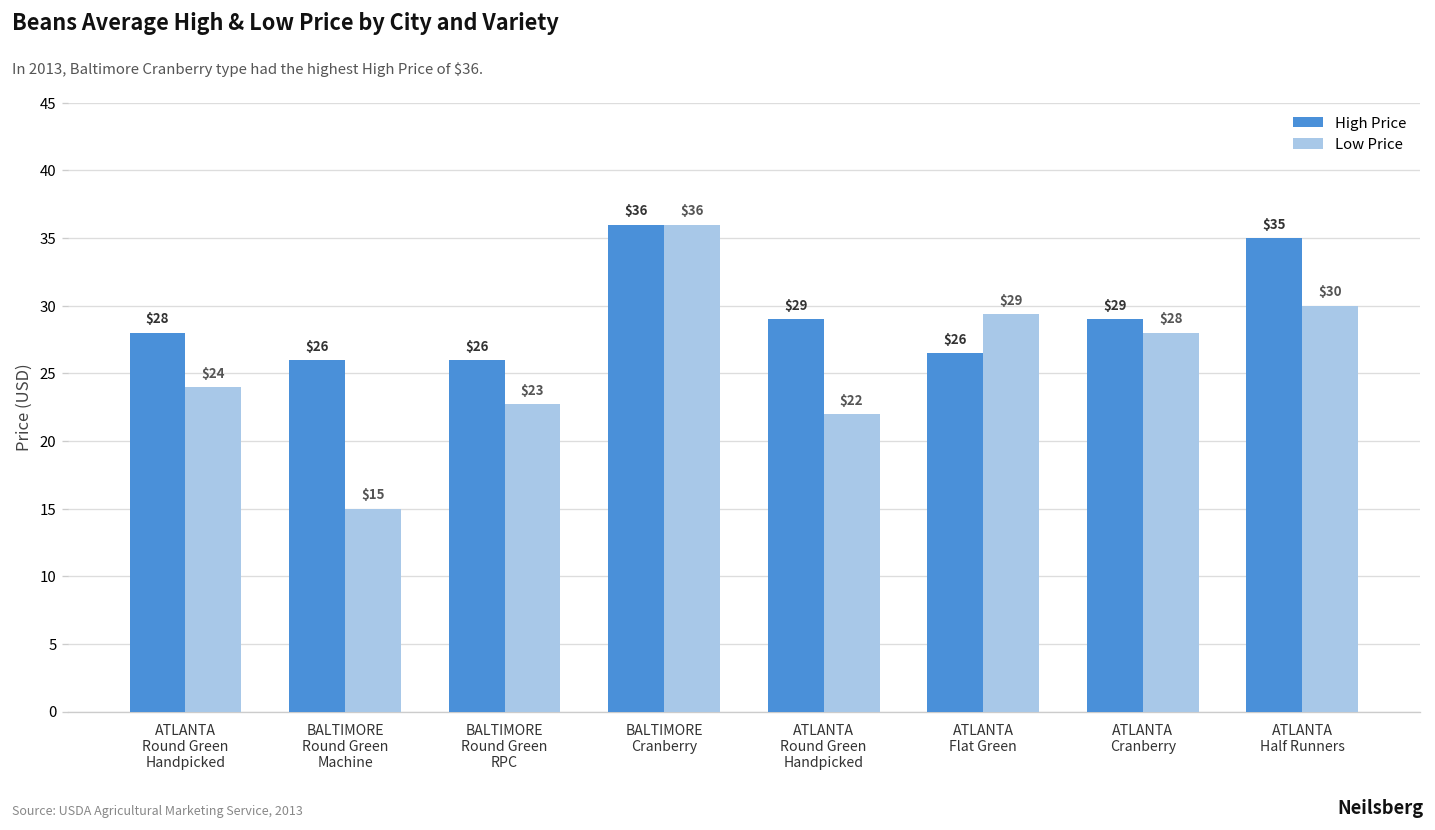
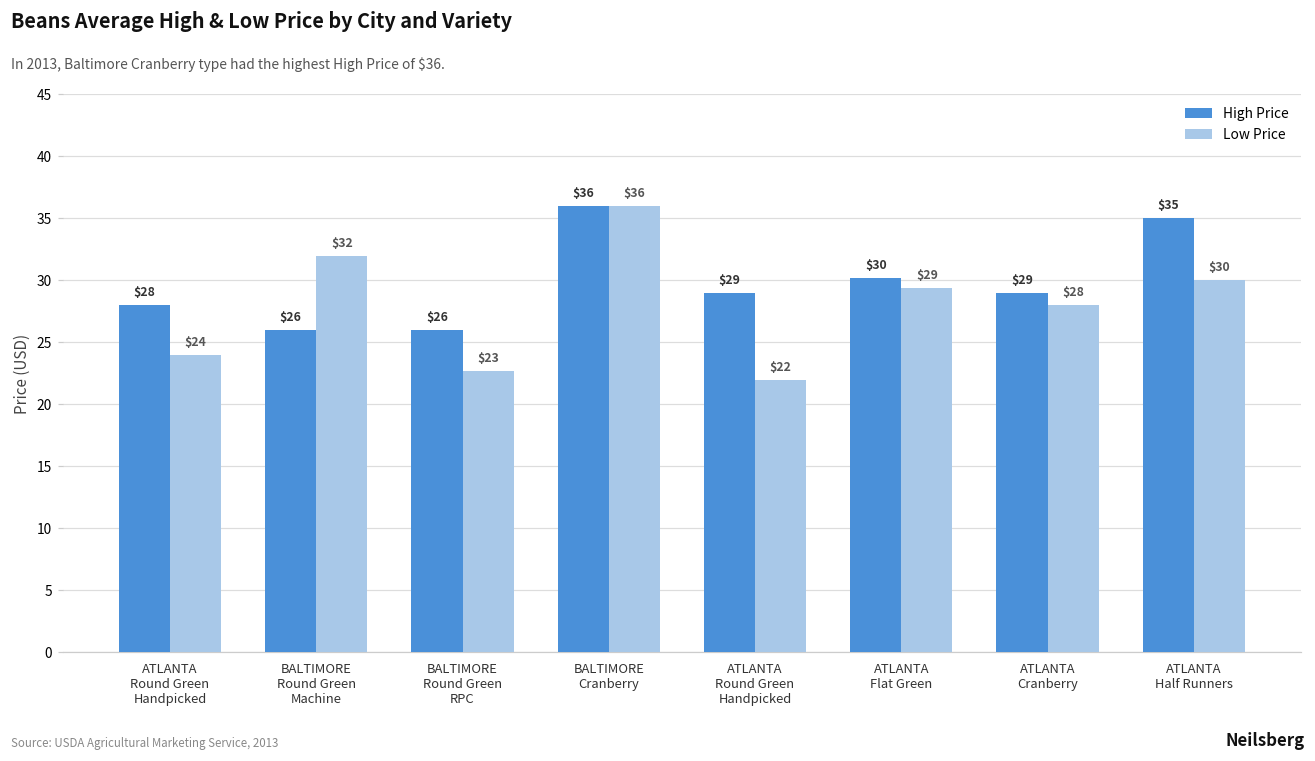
  {
    "High Price": {
      "BALTIMORE Round Green Machine": "$26",
      "BALTIMORE Round Green RPC": "$26",
      "BALTIMORE Cranberry": "$36",
-     "ATLANTA Flat Green": "$26",
+     "ATLANTA Flat Green": "$30",
      "ATLANTA Cranberry": "$29",
      "ATLANTA Half Runners": "$35"
    },
    "Low Price": {
-     "BALTIMORE Round Green Machine": "$15",
+     "BALTIMORE Round Green Machine": "$32",
      "BALTIMORE Round Green RPC": "$23",
      "BALTIMORE Cranberry": "$36",
      "ATLANTA Flat Green": "$29",
      "ATLANTA Cranberry": "$28",
      "ATLANTA Half Runners": "$30"
    }
  }
